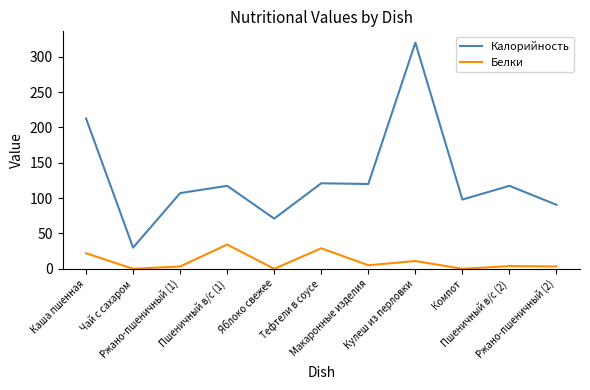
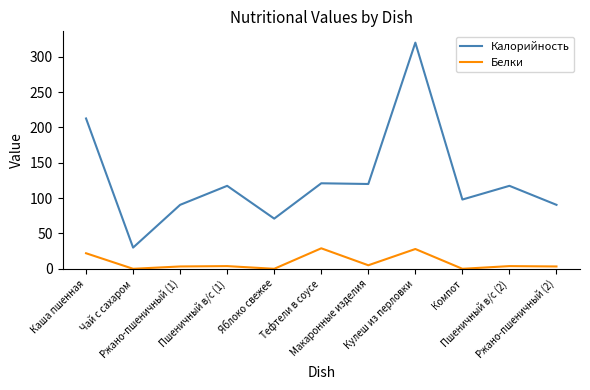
  {
    "Калорийность": {
      "Каша пшенная": 210,
      "Чай с сахаром": 30,
-     "Ржано-пшеничный (1)": 110,
+     "Ржано-пшеничный (1)": 90,
      "Пшеничный в/с (1)": 120,
      "Яблоко свежее": 70,
      "Тефтели в соусе": 120,
      "Макаронные изделия": 120,
      "Кулеш из перловки": 320,
      "Компот": 100,
      "Пшеничный в/с (2)": 120,
      "Ржано-пшеничный (2)": 90
    },
    "Белки": {
      "Каша пшенная": 20,
      "Чай с сахаром": 0,
      "Ржано-пшеничный (1)": 0,
-     "Пшеничный в/с (1)": 30,
+     "Пшеничный в/с (1)": 0,
      "Яблоко свежее": 0,
      "Тефтели в соусе": 30,
      "Макаронные изделия": 10,
-     "Кулеш из перловки": 10,
+     "Кулеш из перловки": 30,
      "Компот": 0,
      "Пшеничный в/с (2)": 0,
      "Ржано-пшеничный (2)": 0
    }
  }
